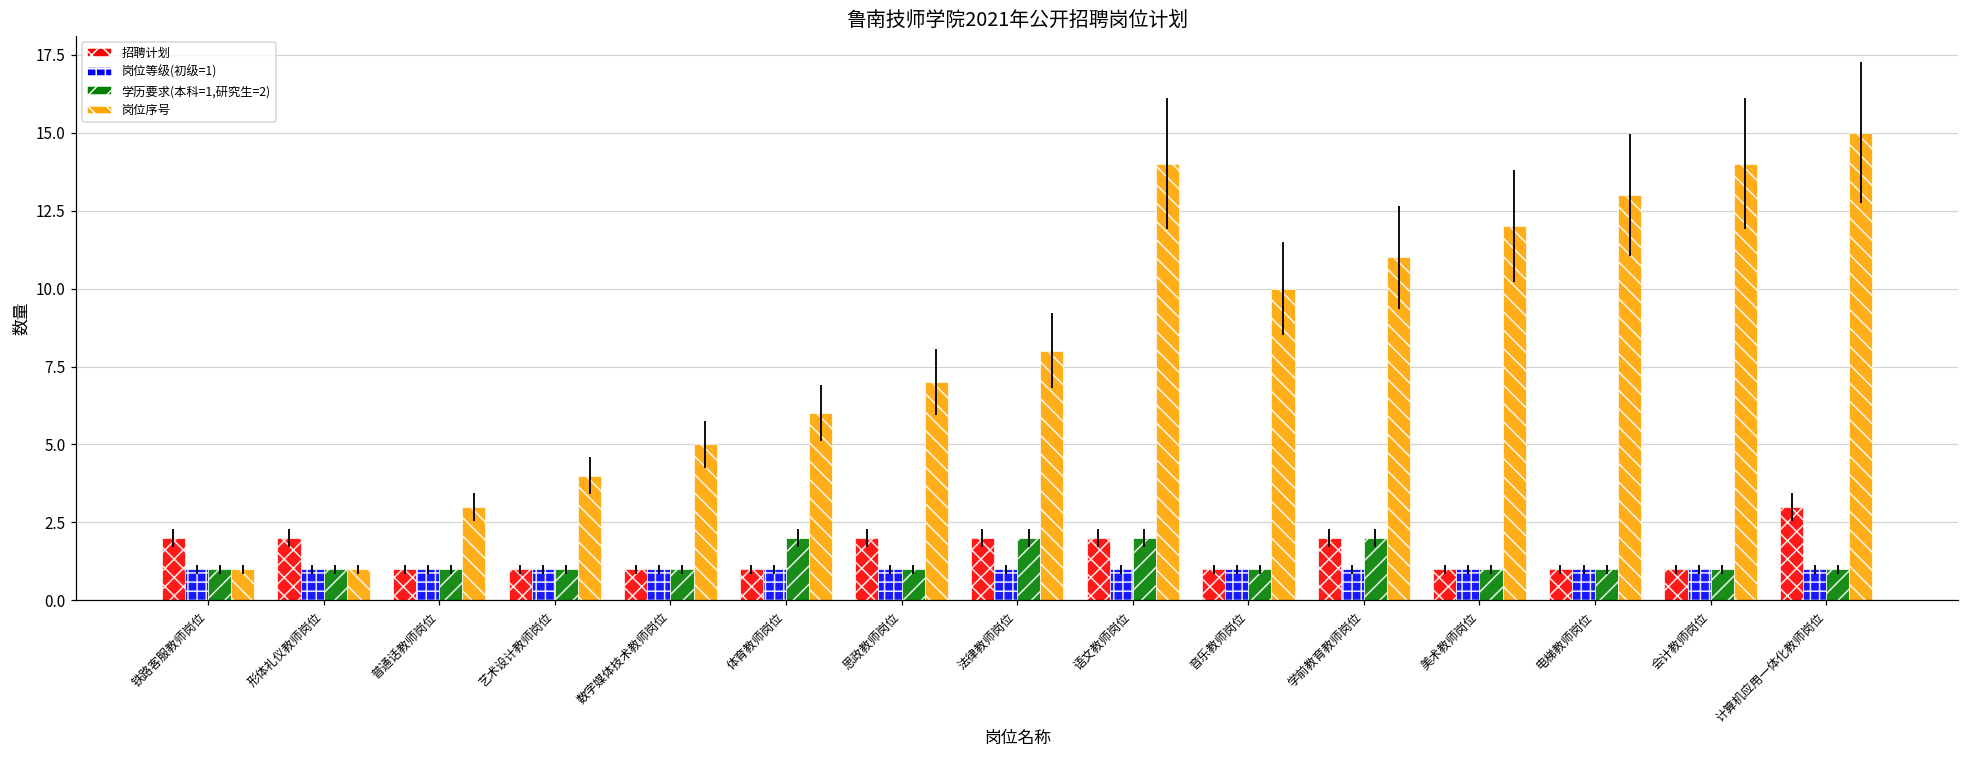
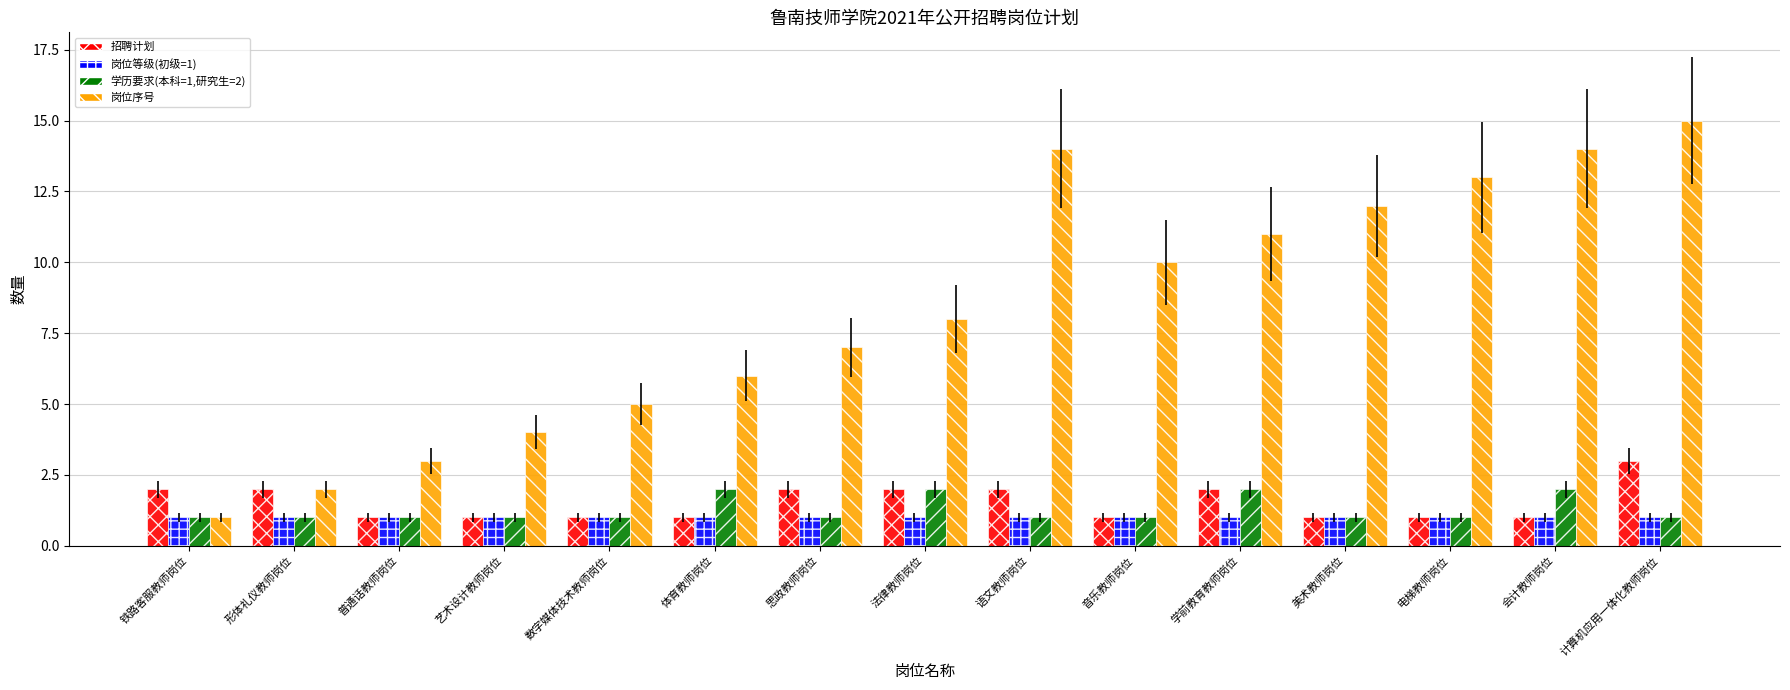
  {
    "招聘计划": {
      "铁路客服教师岗位": 2,
      "形体礼仪教师岗位": 2,
      "普通话教师岗位": 1,
      "艺术设计教师岗位": 1,
      "数字媒体技术教师岗位": 1,
      "体育教师岗位": 1,
      "思政教师岗位": 2,
      "法律教师岗位": 2,
      "语文教师岗位": 2,
      "音乐教师岗位": 1,
      "学前教育教师岗位": 2,
      "美术教师岗位": 1,
      "电梯教师岗位": 1,
      "会计教师岗位": 1,
      "计算机应用一体化教师岗位": 3
    },
    "岗位等级(初级=1)": {
      "铁路客服教师岗位": 1,
      "形体礼仪教师岗位": 1,
      "普通话教师岗位": 1,
      "艺术设计教师岗位": 1,
      "数字媒体技术教师岗位": 1,
      "体育教师岗位": 1,
      "思政教师岗位": 1,
      "法律教师岗位": 1,
      "语文教师岗位": 1,
      "音乐教师岗位": 1,
      "学前教育教师岗位": 1,
      "美术教师岗位": 1,
      "电梯教师岗位": 1,
      "会计教师岗位": 1,
      "计算机应用一体化教师岗位": 1
    },
    "学历要求(本科=1,研究生=2)": {
      "铁路客服教师岗位": 1,
      "形体礼仪教师岗位": 1,
      "普通话教师岗位": 1,
      "艺术设计教师岗位": 1,
      "数字媒体技术教师岗位": 1,
      "体育教师岗位": 2,
      "思政教师岗位": 1,
      "法律教师岗位": 2,
-     "语文教师岗位": 2,
+     "语文教师岗位": 1,
      "音乐教师岗位": 1,
      "学前教育教师岗位": 2,
      "美术教师岗位": 1,
      "电梯教师岗位": 1,
-     "会计教师岗位": 1,
+     "会计教师岗位": 2,
      "计算机应用一体化教师岗位": 1
    },
    "岗位序号": {
      "铁路客服教师岗位": 1,
-     "形体礼仪教师岗位": 1,
+     "形体礼仪教师岗位": 2,
      "普通话教师岗位": 3,
      "艺术设计教师岗位": 4,
      "数字媒体技术教师岗位": 5,
      "体育教师岗位": 6,
      "思政教师岗位": 7,
      "法律教师岗位": 8,
      "语文教师岗位": 14,
      "音乐教师岗位": 10,
      "学前教育教师岗位": 11,
      "美术教师岗位": 12,
      "电梯教师岗位": 13,
      "会计教师岗位": 14,
      "计算机应用一体化教师岗位": 15
    }
  }
